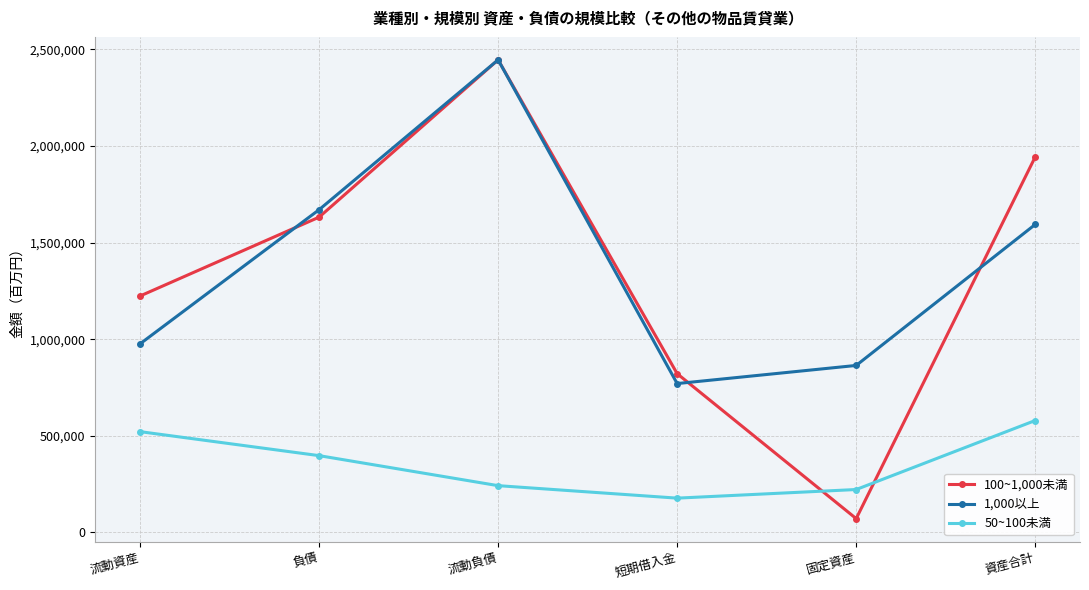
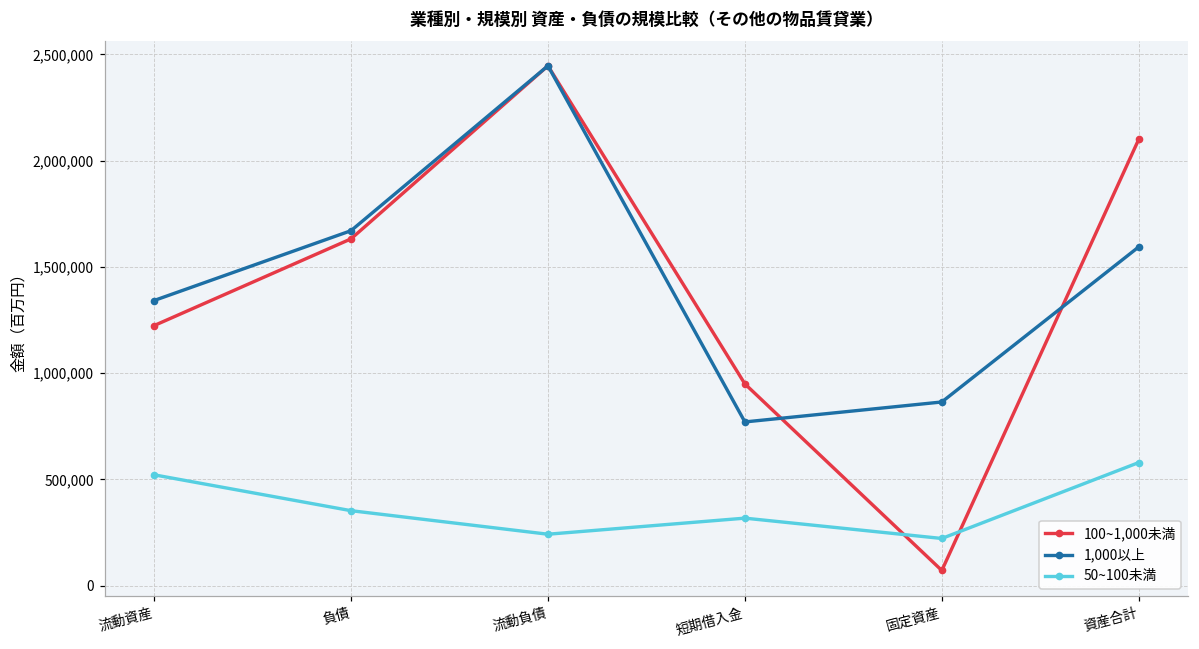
  {
    "100~1,000未満": {
      "流動資産": "1,220,000",
      "負債": "1,630,000",
-     "短期借入金": "820,000",
+     "短期借入金": "950,000",
      "固定資産": "70,000",
-     "資産合計": "1,940,000"
+     "資産合計": "2,100,000"
    },
    "1,000以上": {
-     "流動資産": "980,000",
+     "流動資産": "1,340,000",
      "負債": "1,670,000",
      "短期借入金": "770,000",
      "固定資産": "860,000",
      "資産合計": "1,590,000"
    },
    "50~100未満": {
      "流動資産": "520,000",
-     "負債": "400,000",
+     "負債": "350,000",
      "流動負債": "240,000",
-     "短期借入金": "180,000",
+     "短期借入金": "320,000",
      "固定資産": "220,000",
      "資産合計": "580,000"
    }
  }
